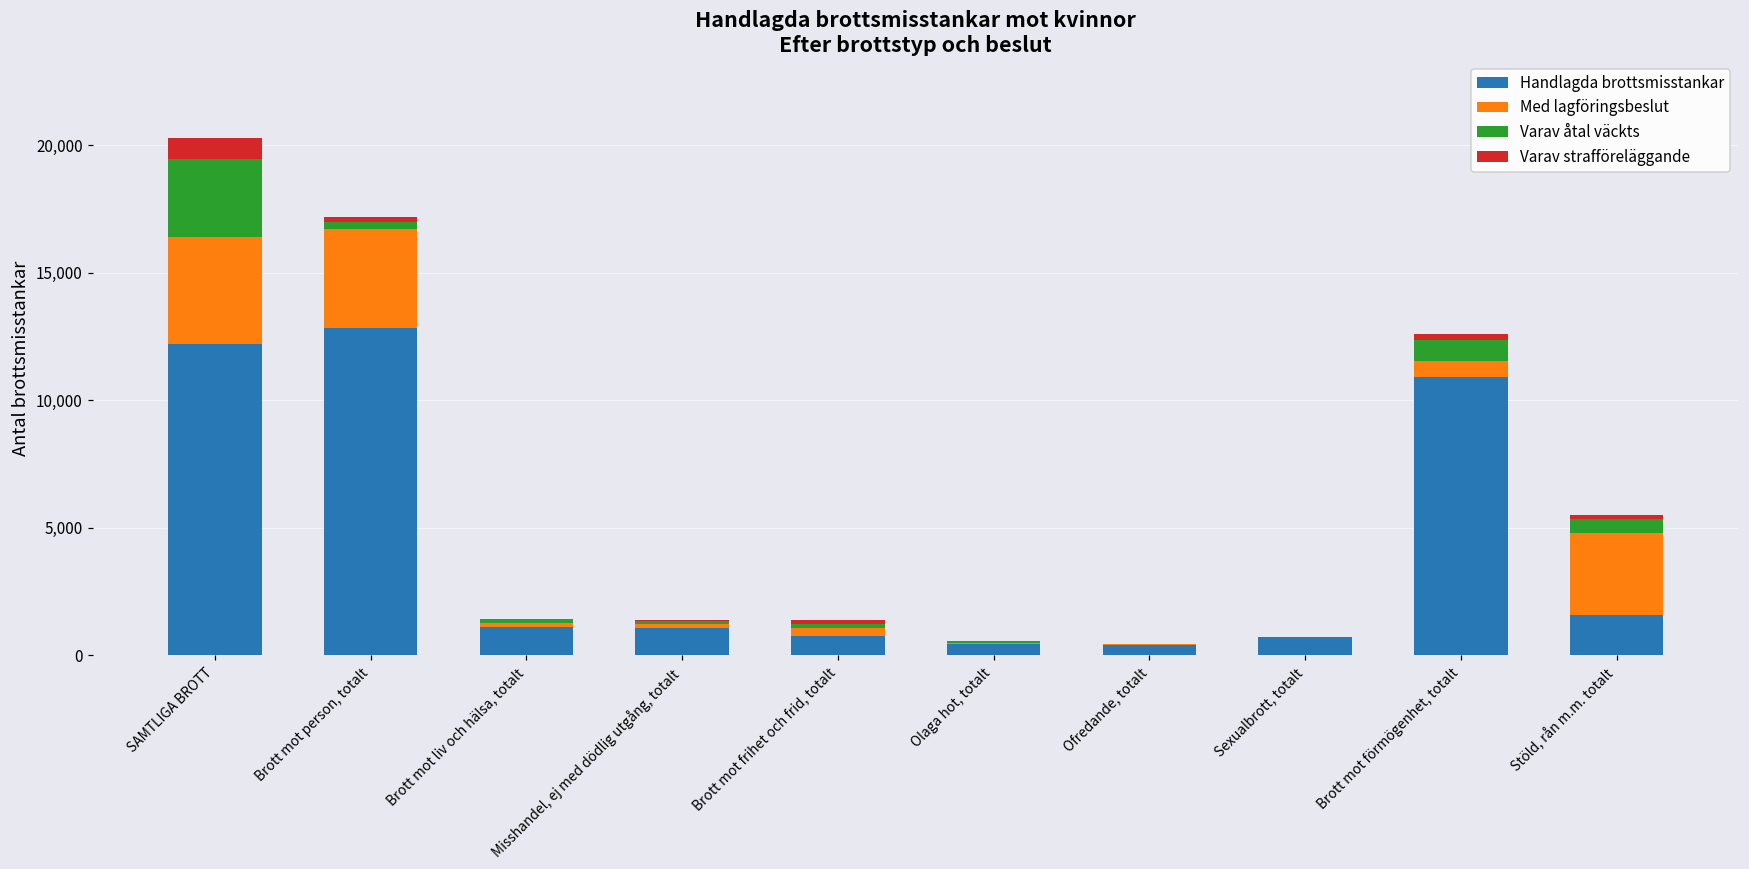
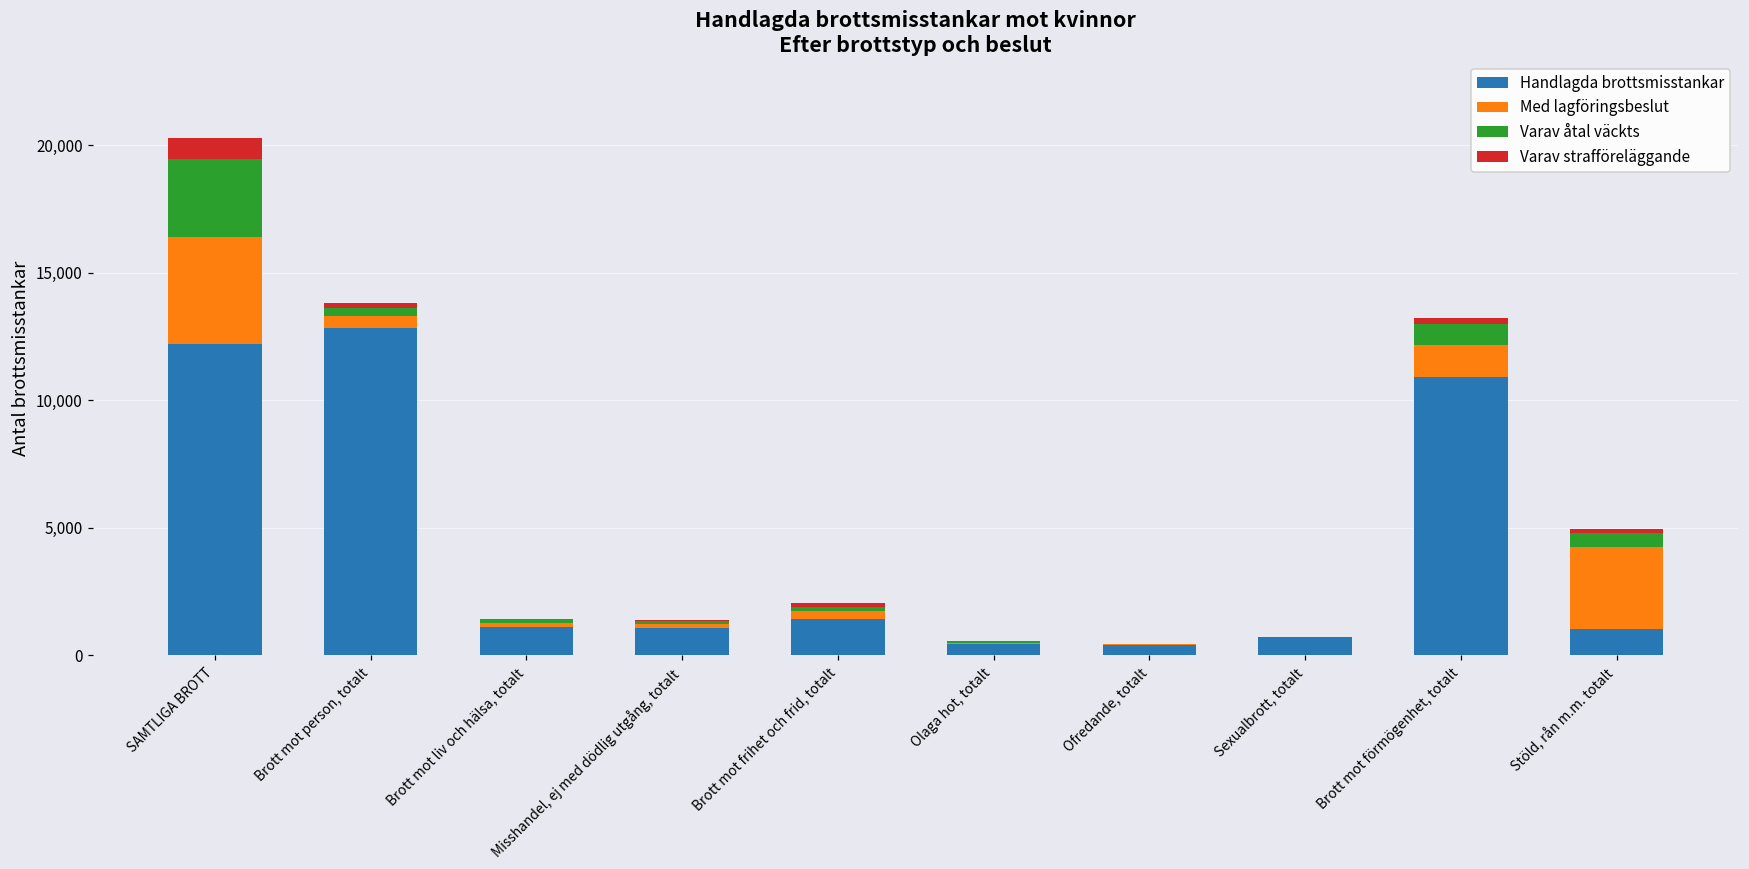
  {
    "Handlagda brottsmisstankar": {
      "SAMTLIGA BROTT": "12,200",
      "Brott mot person, totalt": "12,800",
      "Brott mot liv och hälsa, totalt": "1,100",
      "Misshandel, ej med dödlig utgång, totalt": "1,100",
-     "Brott mot frihet och frid, totalt": "800",
+     "Brott mot frihet och frid, totalt": "1,400",
      "Olaga hot, totalt": "400",
      "Ofredande, totalt": "400",
      "Sexualbrott, totalt": "700",
      "Brott mot förmögenhet, totalt": "10,900",
-     "Stöld, rån m.m. totalt": "1,600"
+     "Stöld, rån m.m. totalt": "1,000"
    },
    "Med lagföringsbeslut": {
      "SAMTLIGA BROTT": "4,200",
-     "Brott mot person, totalt": "3,900",
+     "Brott mot person, totalt": "500",
      "Brott mot liv och hälsa, totalt": "200",
      "Misshandel, ej med dödlig utgång, totalt": "100",
      "Brott mot frihet och frid, totalt": "300",
-     "Brott mot förmögenhet, totalt": "600",
+     "Brott mot förmögenhet, totalt": "1,200",
      "Stöld, rån m.m. totalt": "3,200"
    },
    "Varav åtal väckts": {
      "SAMTLIGA BROTT": "3,100",
      "Brott mot person, totalt": "300",
      "Brott mot liv och hälsa, totalt": "100",
      "Misshandel, ej med dödlig utgång, totalt": "100",
      "Brott mot frihet och frid, totalt": "100",
      "Brott mot förmögenhet, totalt": "800",
      "Stöld, rån m.m. totalt": "500"
    },
    "Varav strafföreläggande": {
      "SAMTLIGA BROTT": "800",
      "Brott mot person, totalt": "200",
      "Brott mot frihet och frid, totalt": "200",
      "Olaga hot, totalt": "0",
      "Sexualbrott, totalt": "0",
      "Brott mot förmögenhet, totalt": "200",
      "Stöld, rån m.m. totalt": "200"
    }
  }
